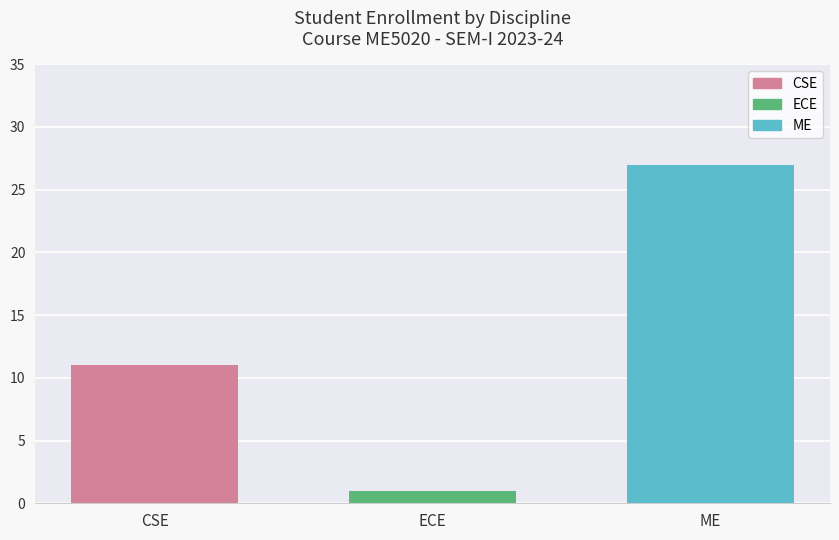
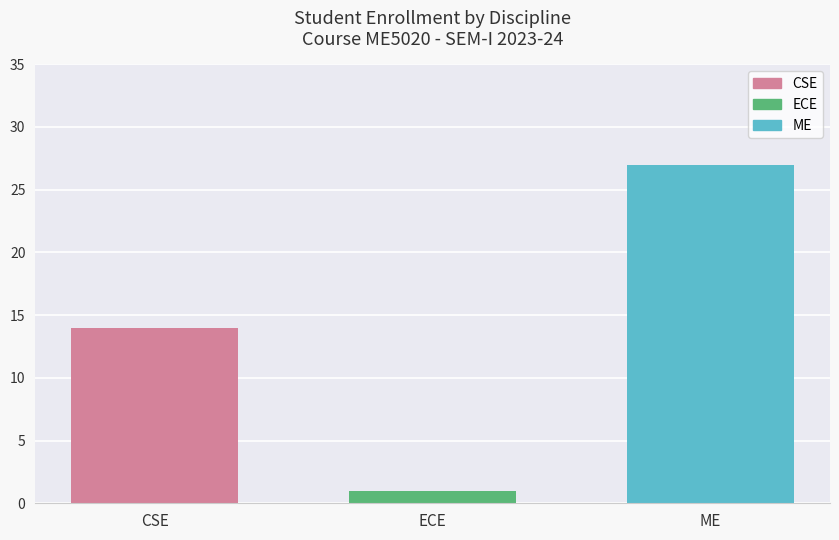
  {
-   "CSE": 11,
+   "CSE": 14,
    "ECE": 1,
    "ME": 27
  }
